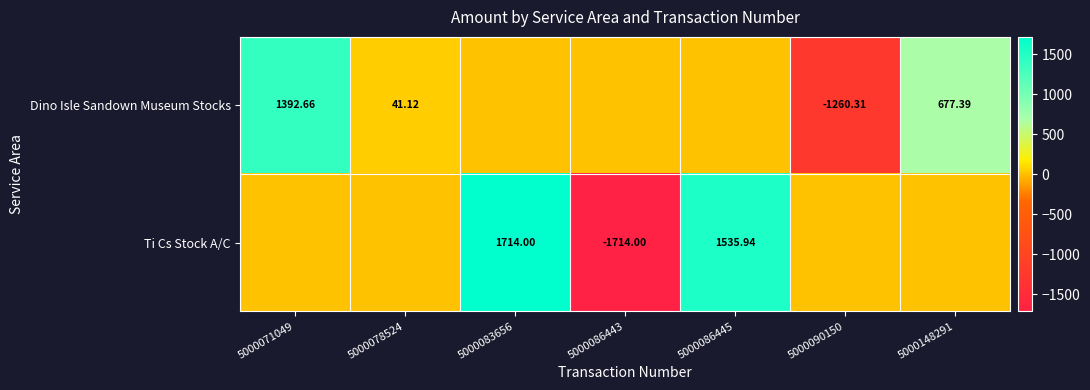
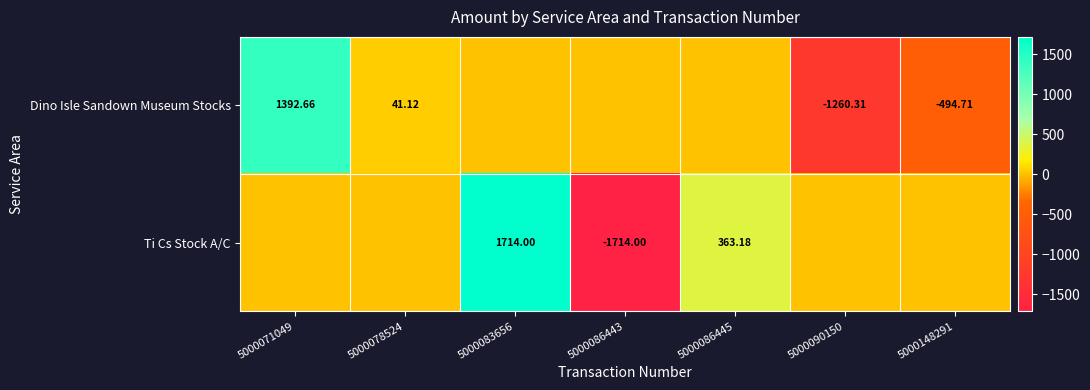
  {
    "Dino Isle Sandown Museum Stocks": {
      "5000071049": 1392.66,
      "5000078524": 41.12,
      "5000090150": -1260.31,
-     "5000148291": 677.39
+     "5000148291": -494.71
    },
    "Ti Cs Stock A/C": {
      "5000083656": 1714.00,
      "5000086443": -1714.00,
-     "5000086445": 1535.94
+     "5000086445": 363.18
    }
  }
